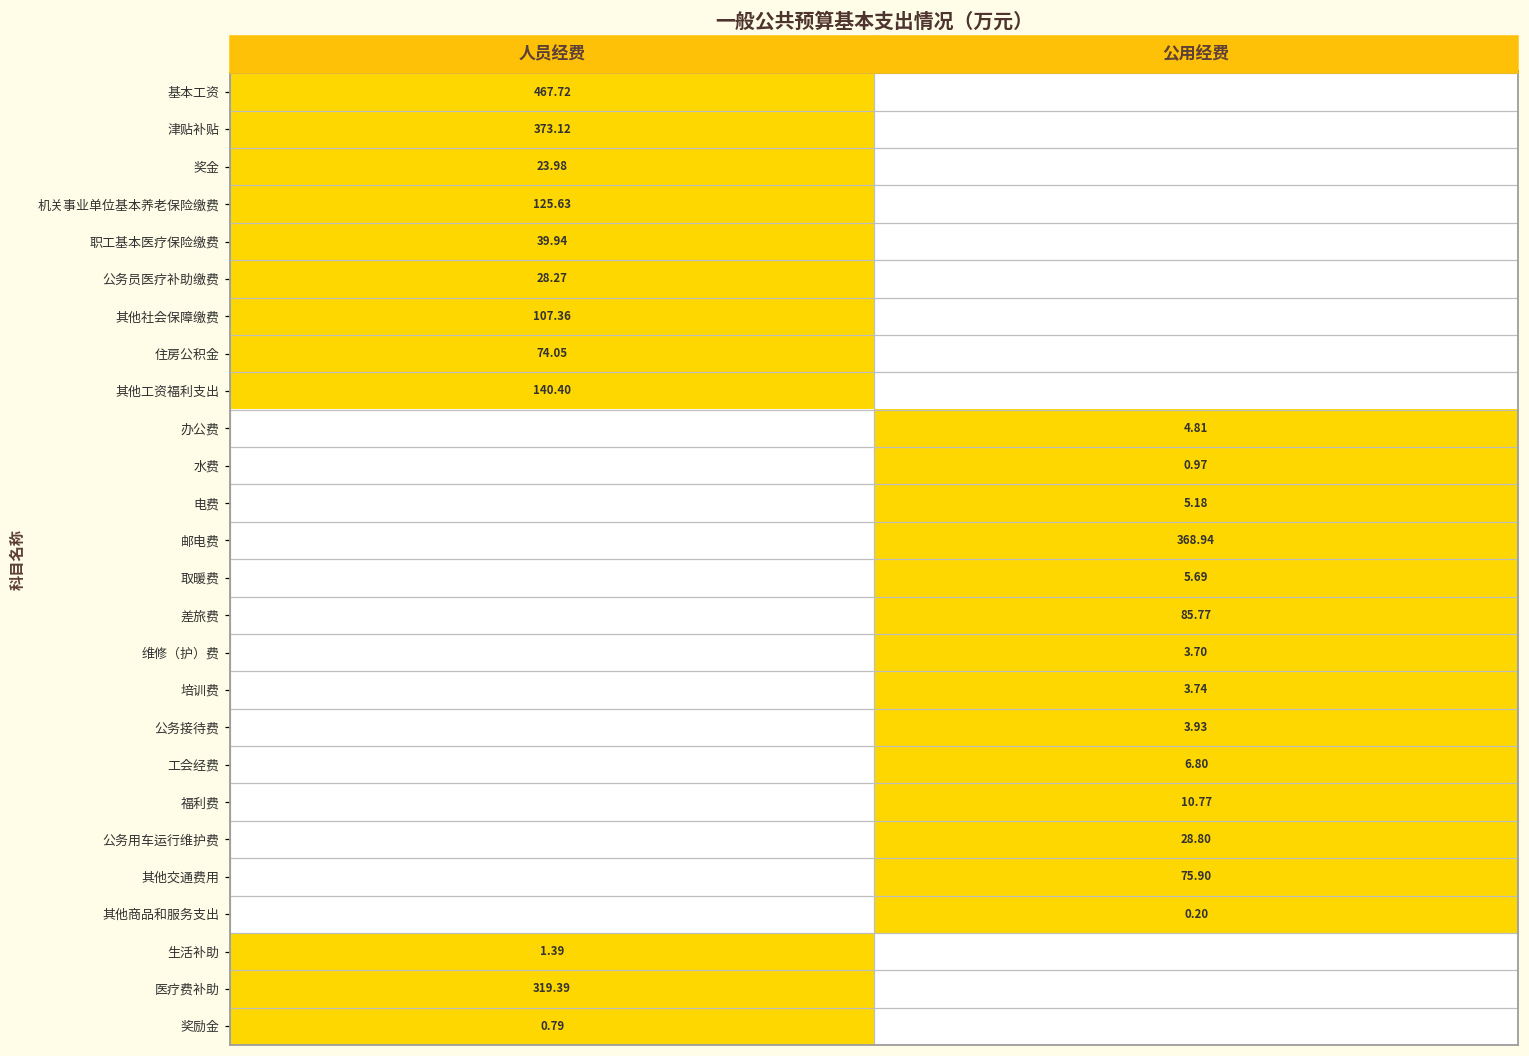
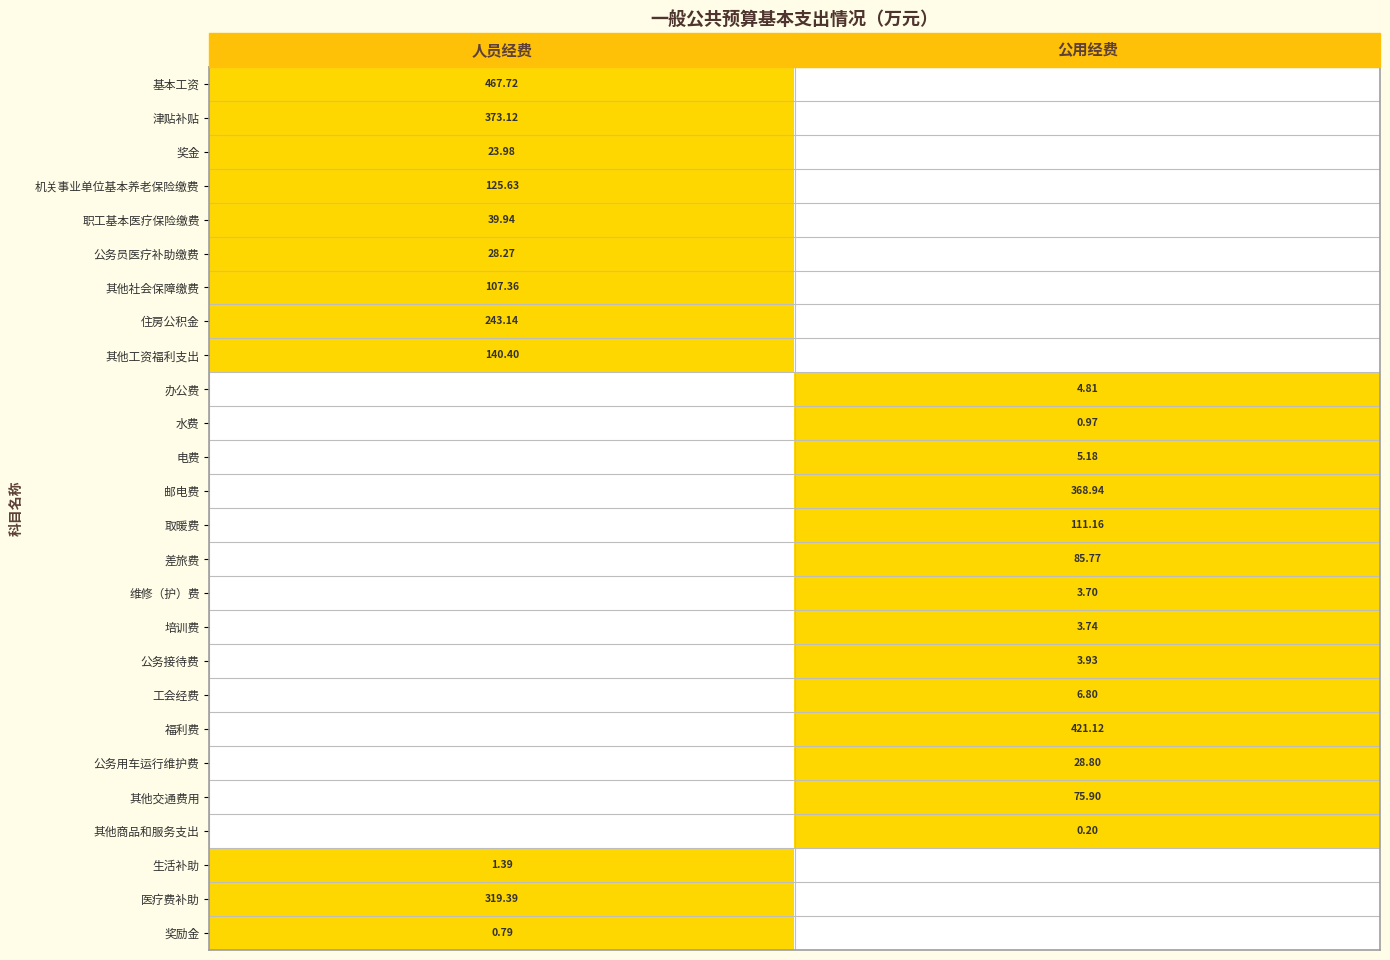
  {
    "基本工资": {
      "人员经费": 467.72
    },
    "津贴补贴": {
      "人员经费": 373.12
    },
    "奖金": {
      "人员经费": 23.98
    },
    "机关事业单位基本养老保险缴费": {
      "人员经费": 125.63
    },
    "职工基本医疗保险缴费": {
      "人员经费": 39.94
    },
    "公务员医疗补助缴费": {
      "人员经费": 28.27
    },
    "其他社会保障缴费": {
      "人员经费": 107.36
    },
    "住房公积金": {
-     "人员经费": 74.05
+     "人员经费": 243.14
    },
    "其他工资福利支出": {
      "人员经费": 140.40
    },
    "办公费": {
      "公用经费": 4.81
    },
    "水费": {
      "公用经费": 0.97
    },
    "电费": {
      "公用经费": 5.18
    },
    "邮电费": {
      "公用经费": 368.94
    },
    "取暖费": {
-     "公用经费": 5.69
+     "公用经费": 111.16
    },
    "差旅费": {
      "公用经费": 85.77
    },
    "维修（护）费": {
      "公用经费": 3.70
    },
    "培训费": {
      "公用经费": 3.74
    },
    "公务接待费": {
      "公用经费": 3.93
    },
    "工会经费": {
      "公用经费": 6.80
    },
    "福利费": {
-     "公用经费": 10.77
+     "公用经费": 421.12
    },
    "公务用车运行维护费": {
      "公用经费": 28.80
    },
    "其他交通费用": {
      "公用经费": 75.90
    },
    "其他商品和服务支出": {
      "公用经费": 0.20
    },
    "生活补助": {
      "人员经费": 1.39
    },
    "医疗费补助": {
      "人员经费": 319.39
    },
    "奖励金": {
      "人员经费": 0.79
    }
  }
